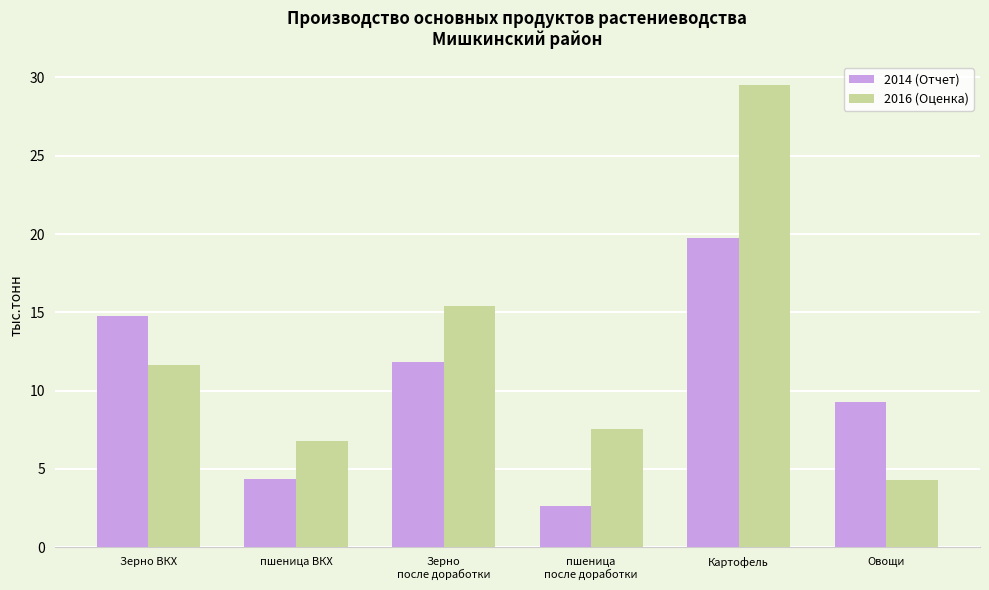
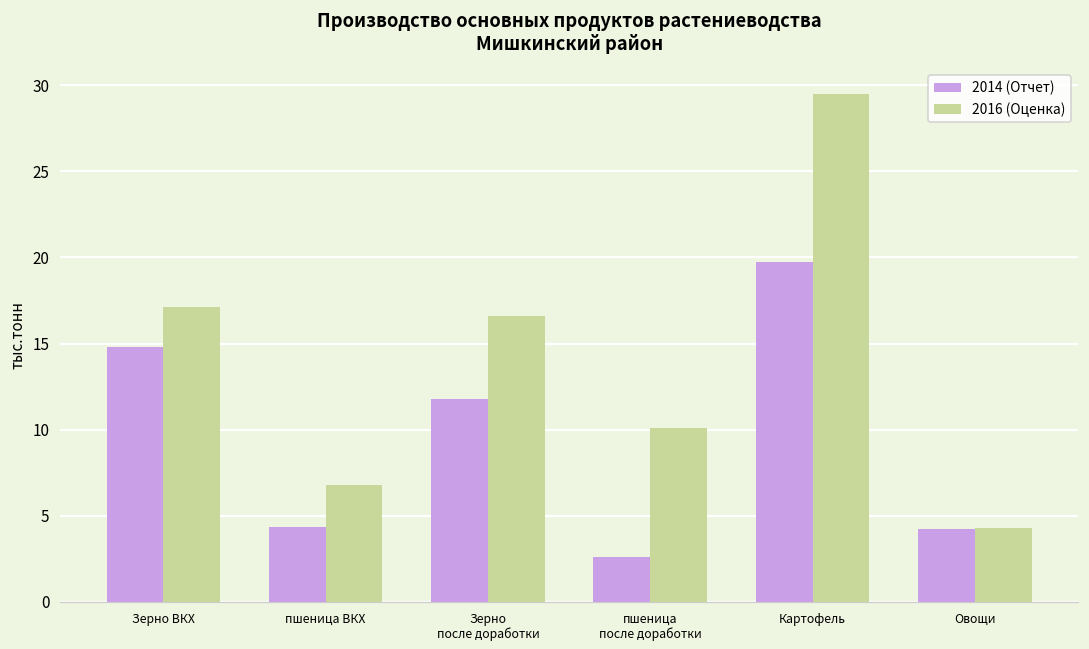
  {
    "2014 (Отчет)": {
      "Зерно ВКХ": 14.8,
      "пшеница ВКХ": 4.4,
      "Зерно после доработки": 11.8,
      "пшеница после доработки": 2.6,
      "Картофель": 19.7,
-     "Овощи": 9.3
+     "Овощи": 4.3
    },
    "2016 (Оценка)": {
-     "Зерно ВКХ": 11.7,
+     "Зерно ВКХ": 17.1,
      "пшеница ВКХ": 6.8,
-     "Зерно после доработки": 15.4,
-     "пшеница после доработки": 7.6,
+     "Зерно после доработки": 16.6,
+     "пшеница после доработки": 10.1,
      "Картофель": 29.5,
      "Овощи": 4.3
    }
  }
